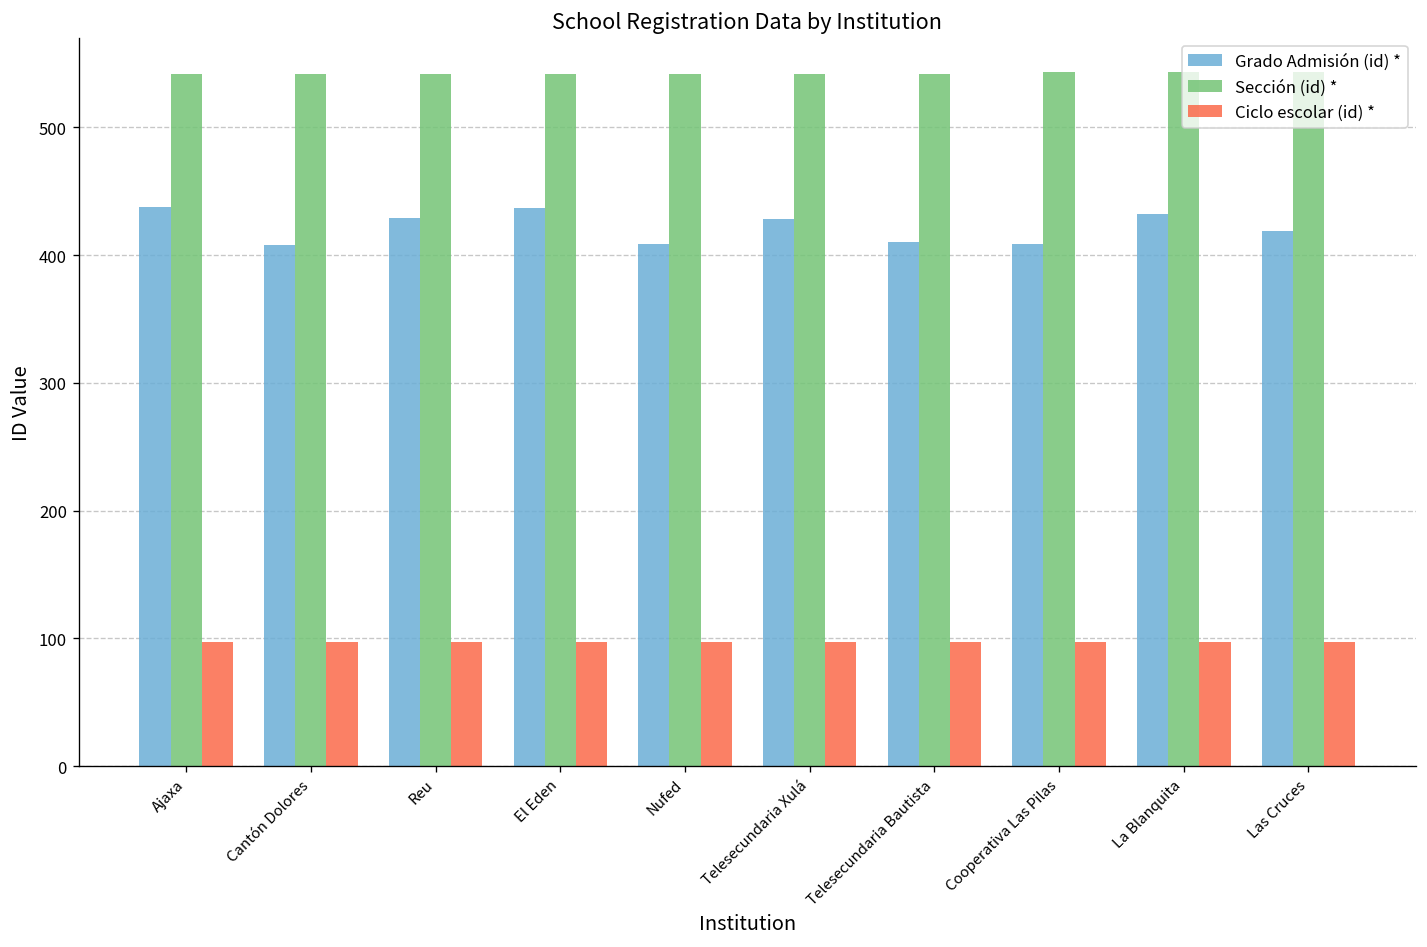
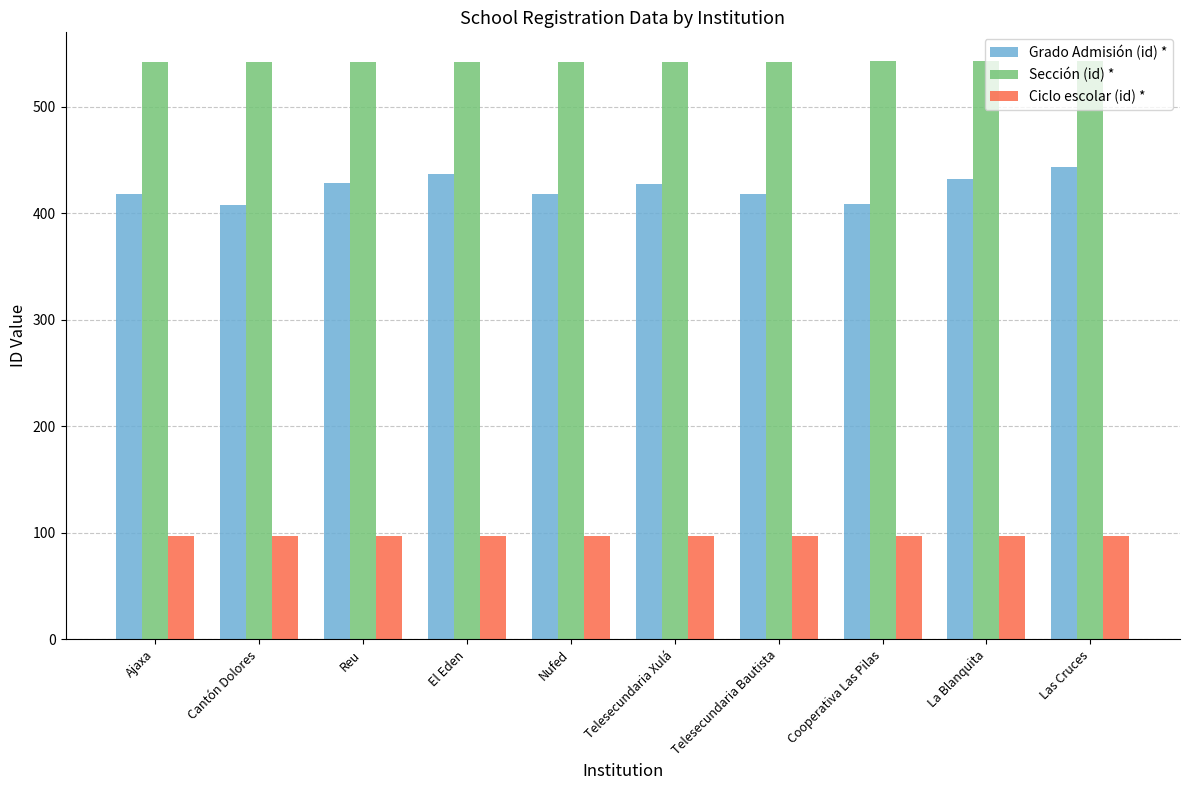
  {
    "Grado Admisión (id) *": {
-     "Ajaxa": 438,
+     "Ajaxa": 418,
      "Cantón Dolores": 408,
      "Reu": 429,
      "El Eden": 437,
-     "Nufed": 409,
+     "Nufed": 418,
      "Telesecundaria Xulá": 428,
-     "Telesecundaria Bautista": 410,
+     "Telesecundaria Bautista": 418,
      "Cooperativa Las Pilas": 409,
      "La Blanquita": 432,
-     "Las Cruces": 419
+     "Las Cruces": 444
    },
    "Sección (id) *": {
      "Ajaxa": 542,
      "Cantón Dolores": 542,
      "Reu": 542,
      "El Eden": 542,
      "Nufed": 542,
      "Telesecundaria Xulá": 542,
      "Telesecundaria Bautista": 542,
      "Cooperativa Las Pilas": 543
    },
    "Ciclo escolar (id) *": {
      "Ajaxa": 97,
      "Cantón Dolores": 97,
      "Reu": 97,
      "El Eden": 97,
      "Nufed": 97,
      "Telesecundaria Xulá": 97,
      "Telesecundaria Bautista": 97,
      "Cooperativa Las Pilas": 97,
      "La Blanquita": 97,
      "Las Cruces": 97
    }
  }
